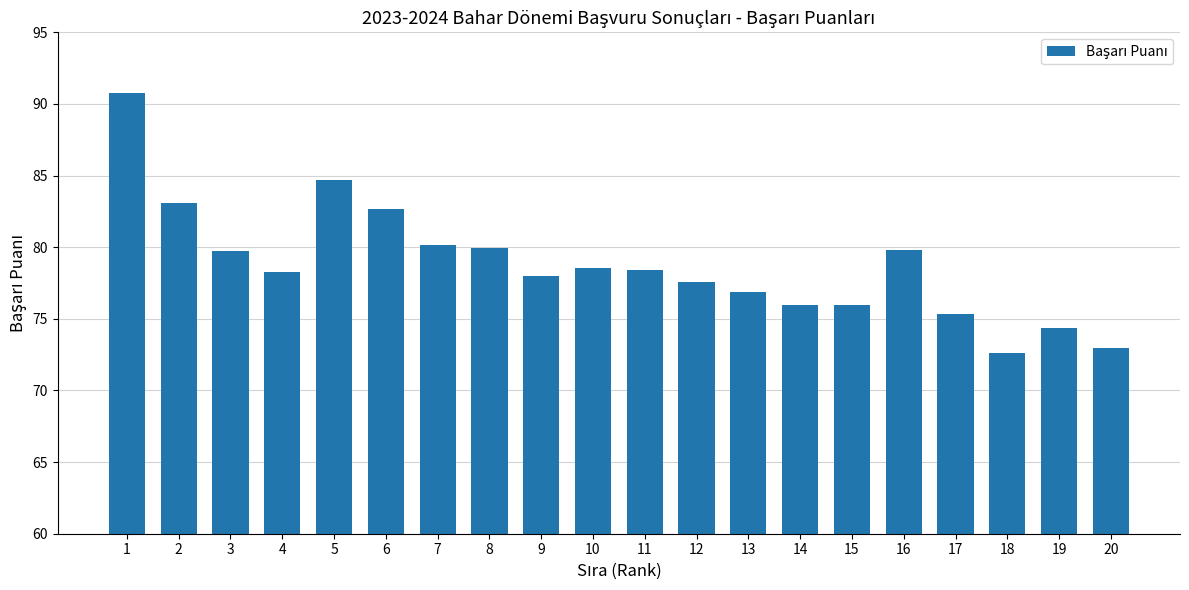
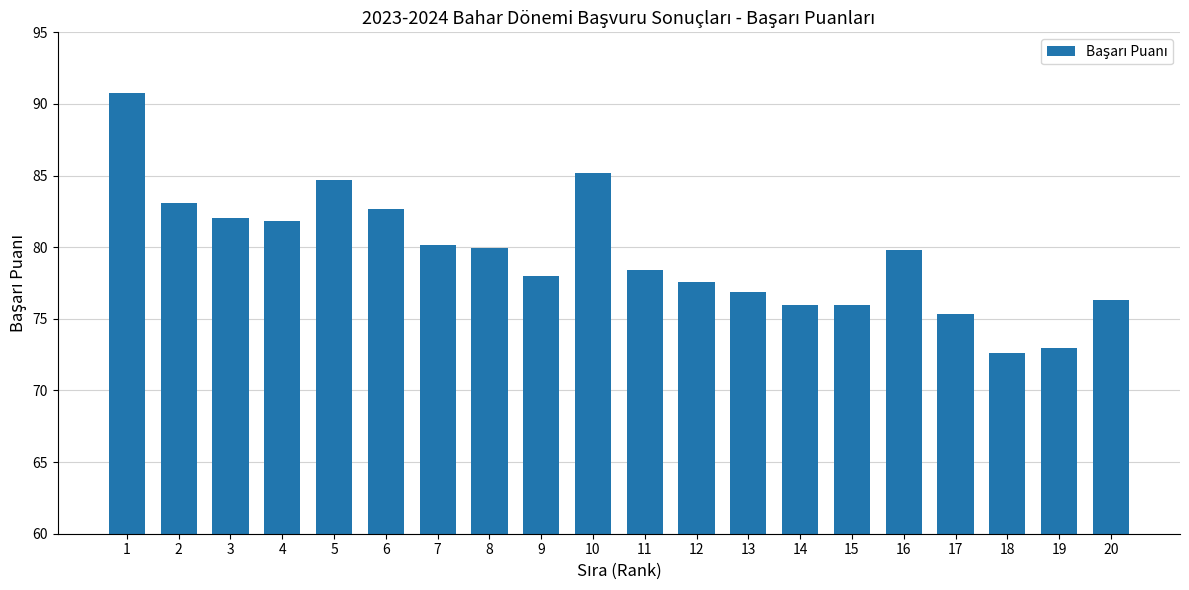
  {
    "1": 90.8,
    "2": 83.1,
-   "3": 79.8,
-   "4": 78.3,
+   "3": 82.0,
+   "4": 81.8,
    "5": 84.7,
    "6": 82.7,
    "7": 80.2,
    "8": 79.9,
    "9": 78.0,
-   "10": 78.5,
+   "10": 85.2,
    "11": 78.4,
    "12": 77.6,
    "13": 76.9,
    "14": 76.0,
    "15": 76.0,
    "16": 79.8,
    "17": 75.4,
    "18": 72.6,
-   "19": 74.4,
-   "20": 72.9
+   "19": 72.9,
+   "20": 76.4
  }
